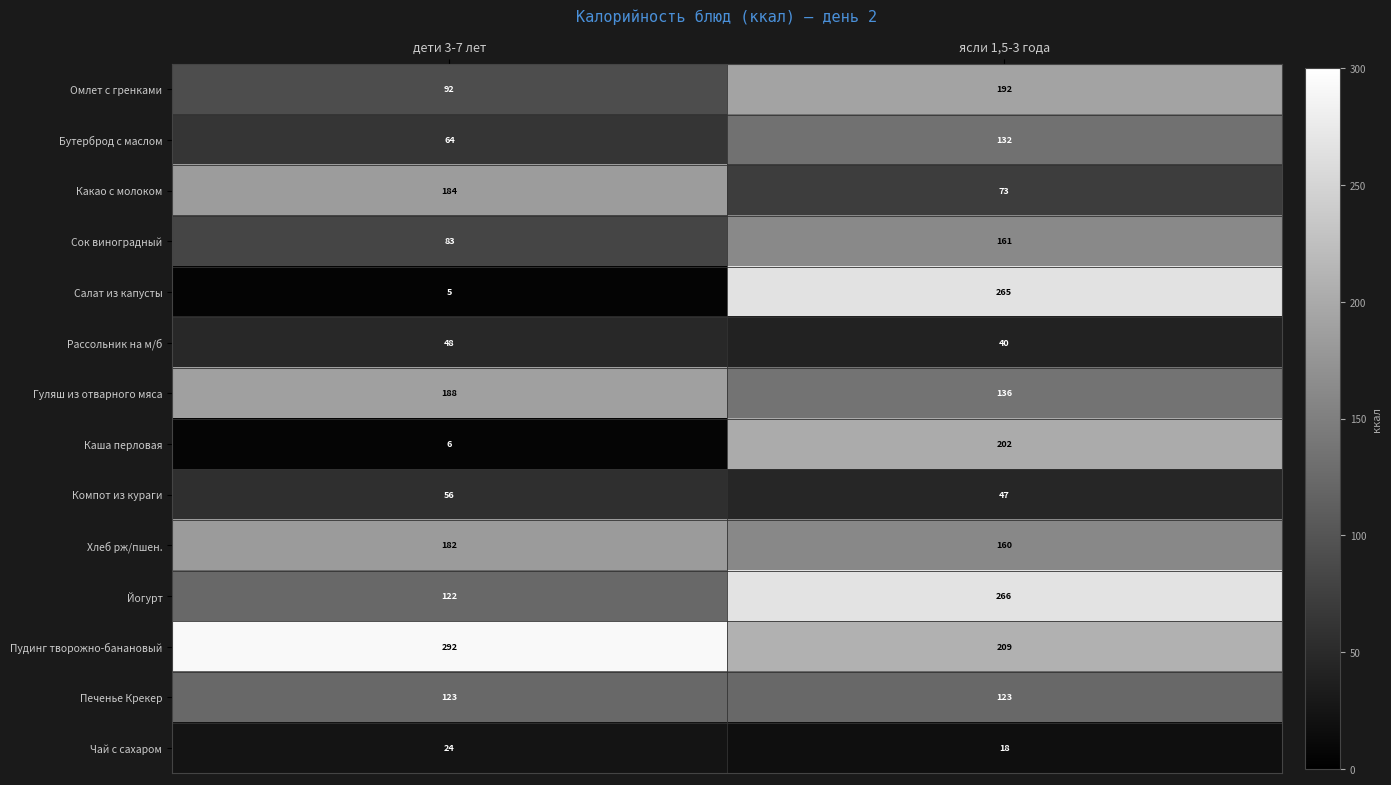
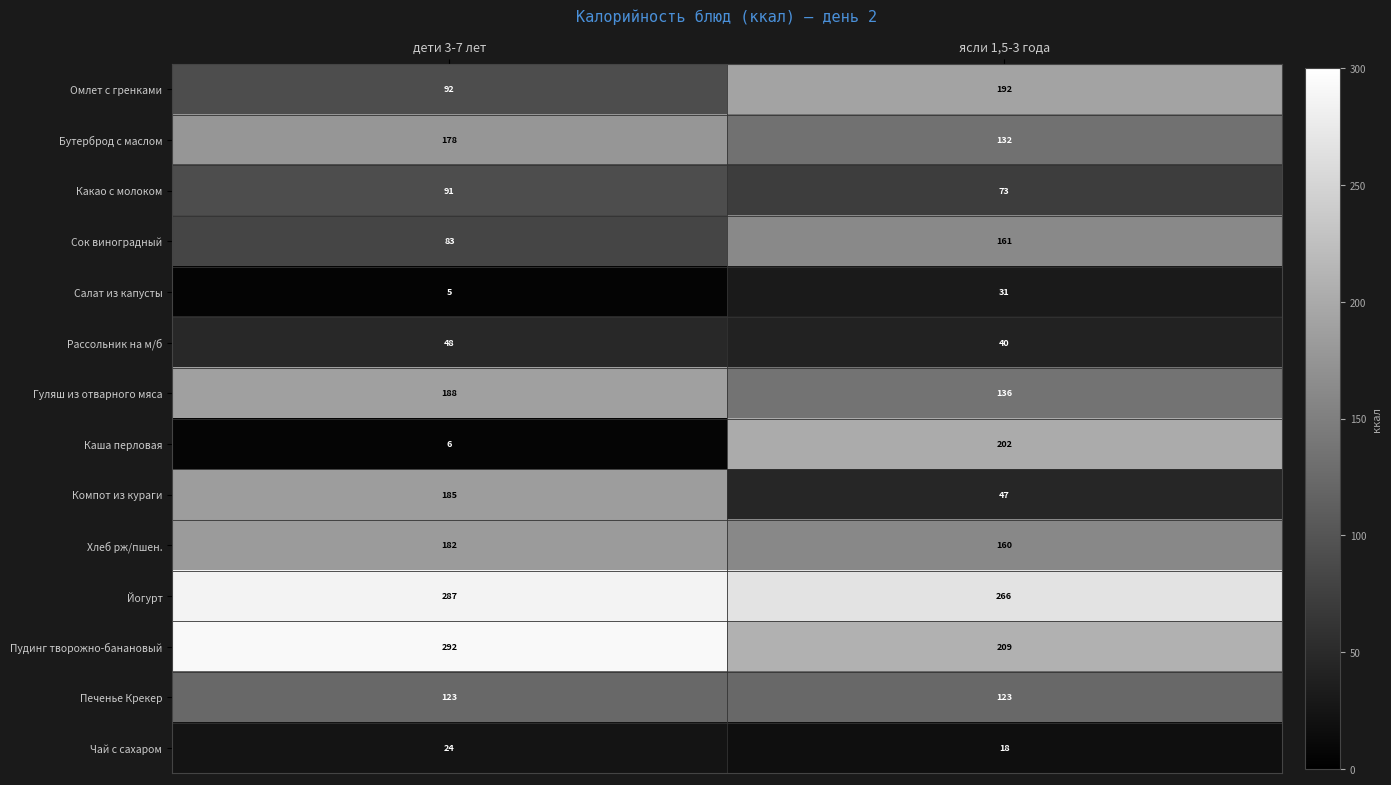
  {
    "Омлет с гренками": {
      "дети 3-7 лет": 92,
      "ясли 1,5-3 года": 192
    },
    "Бутерброд с маслом": {
-     "дети 3-7 лет": 64,
+     "дети 3-7 лет": 178,
      "ясли 1,5-3 года": 132
    },
    "Какао с молоком": {
-     "дети 3-7 лет": 184,
+     "дети 3-7 лет": 91,
      "ясли 1,5-3 года": 73
    },
    "Сок виноградный": {
      "дети 3-7 лет": 83,
      "ясли 1,5-3 года": 161
    },
    "Салат из капусты": {
      "дети 3-7 лет": 5,
-     "ясли 1,5-3 года": 265
+     "ясли 1,5-3 года": 31
    },
    "Рассольник на м/б": {
      "дети 3-7 лет": 48,
      "ясли 1,5-3 года": 40
    },
    "Гуляш из отварного мяса": {
      "дети 3-7 лет": 188,
      "ясли 1,5-3 года": 136
    },
    "Каша перловая": {
      "дети 3-7 лет": 6,
      "ясли 1,5-3 года": 202
    },
    "Компот из кураги": {
-     "дети 3-7 лет": 56,
+     "дети 3-7 лет": 185,
      "ясли 1,5-3 года": 47
    },
    "Хлеб рж/пшен.": {
      "дети 3-7 лет": 182,
      "ясли 1,5-3 года": 160
    },
    "Йогурт": {
-     "дети 3-7 лет": 122,
+     "дети 3-7 лет": 287,
      "ясли 1,5-3 года": 266
    },
    "Пудинг творожно-банановый": {
      "дети 3-7 лет": 292,
      "ясли 1,5-3 года": 209
    },
    "Печенье Крекер": {
      "дети 3-7 лет": 123,
      "ясли 1,5-3 года": 123
    },
    "Чай с сахаром": {
      "дети 3-7 лет": 24,
      "ясли 1,5-3 года": 18
    }
  }
